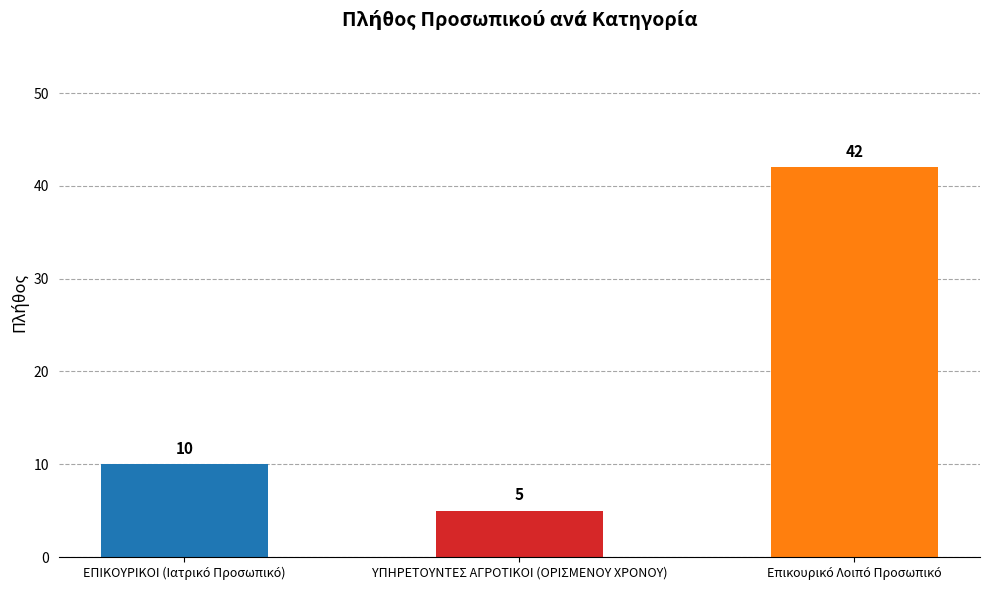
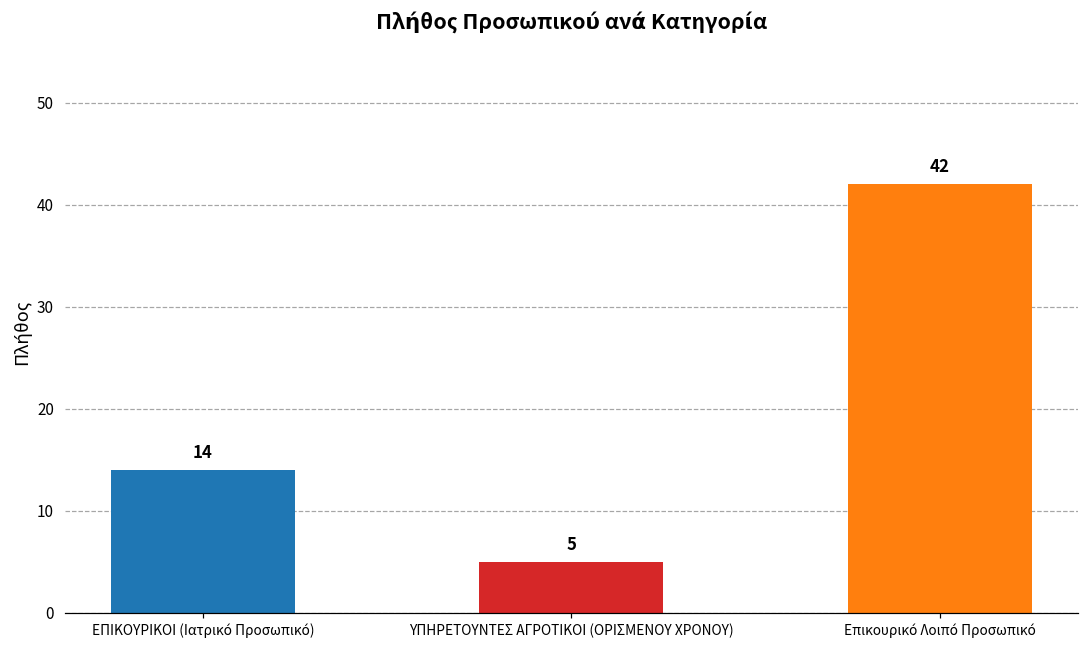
  {
-   "ΕΠΙΚΟΥΡΙΚΟΙ (Ιατρικό Προσωπικό)": 10,
+   "ΕΠΙΚΟΥΡΙΚΟΙ (Ιατρικό Προσωπικό)": 14,
    "ΥΠΗΡΕΤΟΥΝΤΕΣ ΑΓΡΟΤΙΚΟΙ (ΟΡΙΣΜΕΝΟΥ ΧΡΟΝΟΥ)": 5,
    "Επικουρικό Λοιπό Προσωπικό": 42
  }
